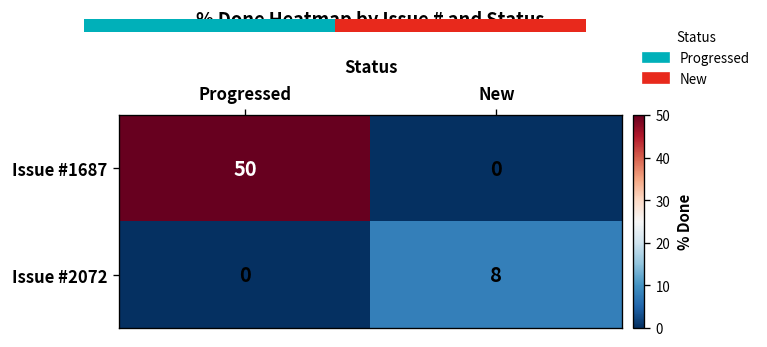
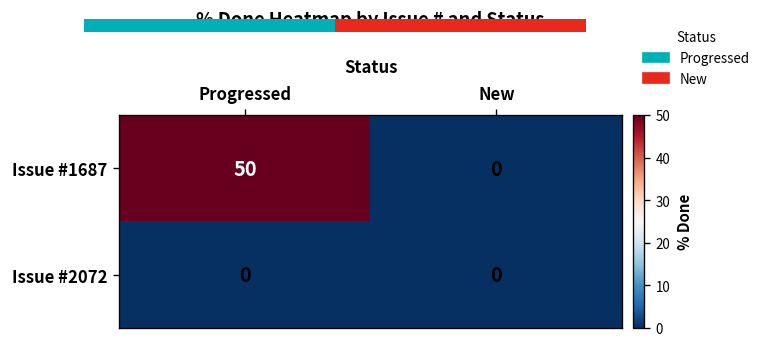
  {
    "% Done Heatmap by Issue # and Status": {
      "Issue #1687": {
        "Progressed": 50,
        "New": 0
      },
      "Issue #2072": {
        "Progressed": 0,
-       "New": 8
+       "New": 0
      }
    }
  }
